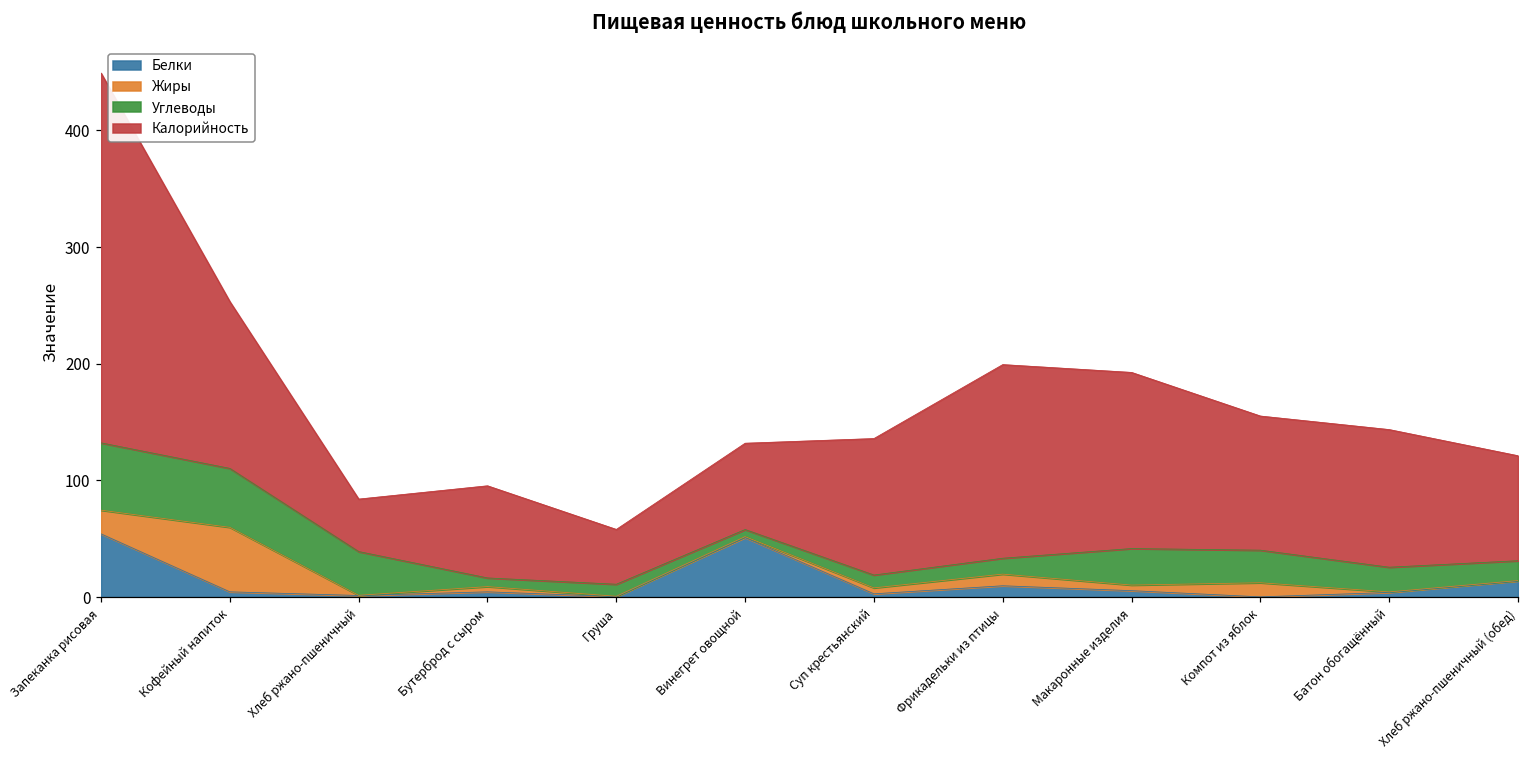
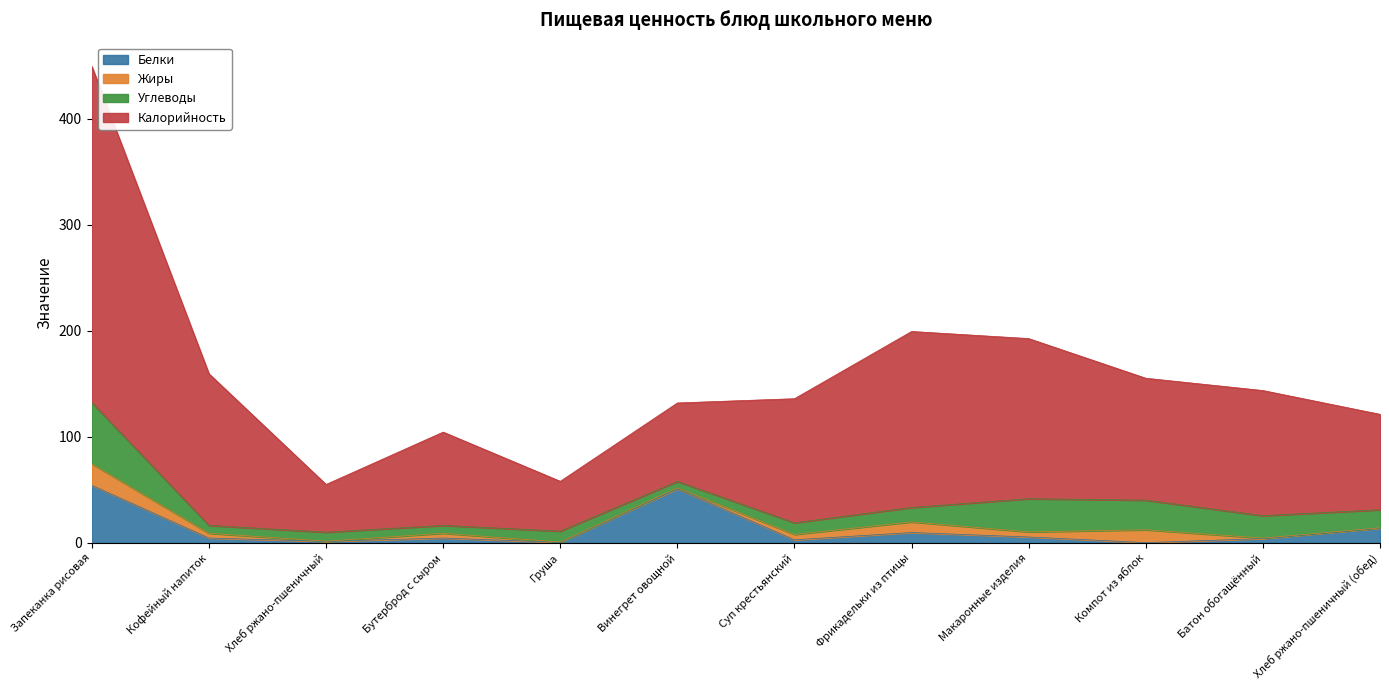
  {
    "Белки": {
      "Запеканка рисовая": 54,
      "Кофейный напиток": 5,
      "Бутерброд с сыром": 5,
      "Суп крестьянский": 3,
      "Фрикадельки из птицы": 10,
      "Макаронные изделия": 6,
      "Компот из яблок": 0
    },
    "Жиры": {
      "Запеканка рисовая": 20,
-     "Кофейный напиток": 55,
+     "Кофейный напиток": 5,
      "Бутерброд с сыром": 5,
      "Суп крестьянский": 5,
      "Фрикадельки из птицы": 10,
      "Макаронные изделия": 5,
      "Компот из яблок": 12
    },
    "Углеводы": {
      "Запеканка рисовая": 58,
-     "Кофейный напиток": 51,
-     "Хлеб ржано-пшеничный": 38,
+     "Кофейный напиток": 7,
+     "Хлеб ржано-пшеничный": 9,
      "Бутерброд с сыром": 7,
      "Груша": 10,
      "Винегрет овощной": 6,
      "Суп крестьянский": 11,
      "Фрикадельки из птицы": 14,
      "Макаронные изделия": 31,
      "Компот из яблок": 28,
      "Батон обогащённый": 21,
      "Хлеб ржано-пшеничный (обед)": 17
    },
    "Калорийность": {
      "Запеканка рисовая": 317,
      "Кофейный напиток": 143,
      "Хлеб ржано-пшеничный": 45,
-     "Бутерброд с сыром": 79,
+     "Бутерброд с сыром": 88,
      "Груша": 47,
      "Винегрет овощной": 74,
      "Суп крестьянский": 117,
      "Фрикадельки из птицы": 166,
      "Макаронные изделия": 151,
      "Компот из яблок": 115,
      "Батон обогащённый": 118,
      "Хлеб ржано-пшеничный (обед)": 90
    }
  }
